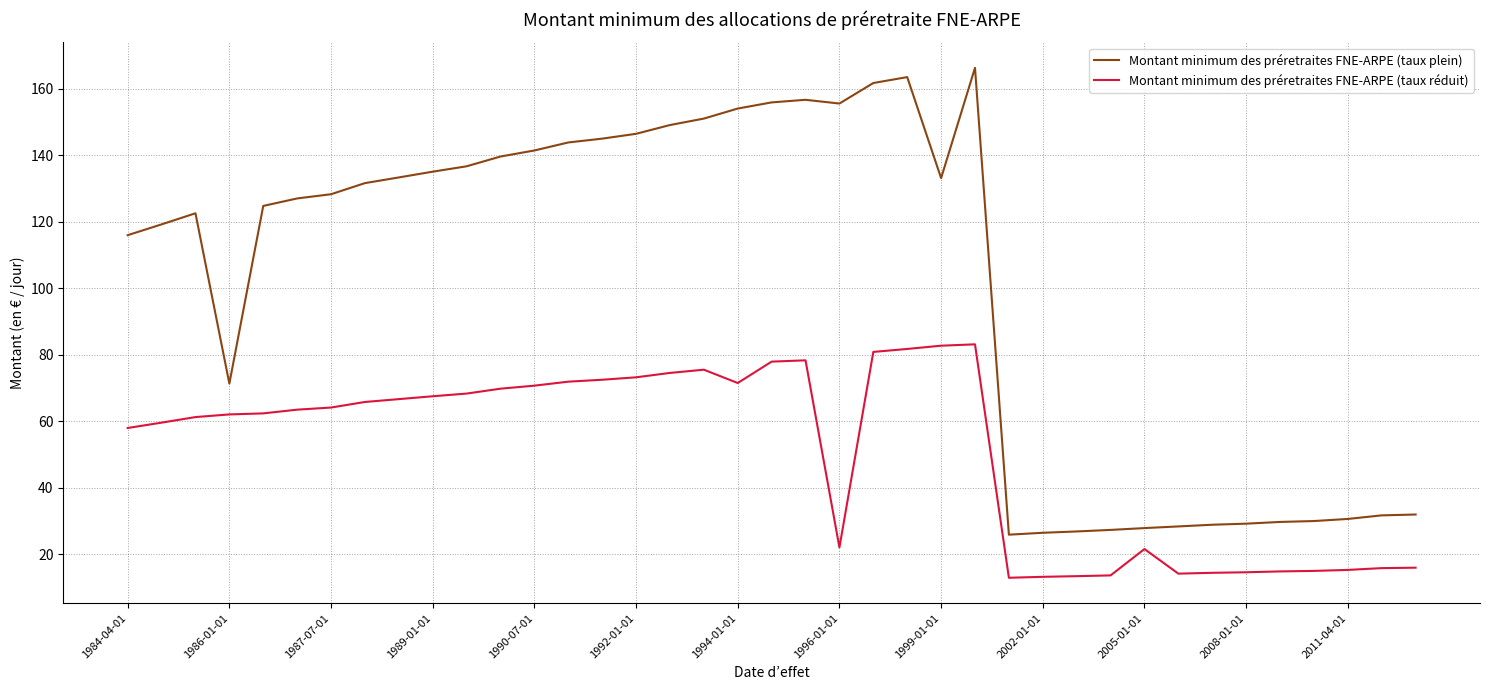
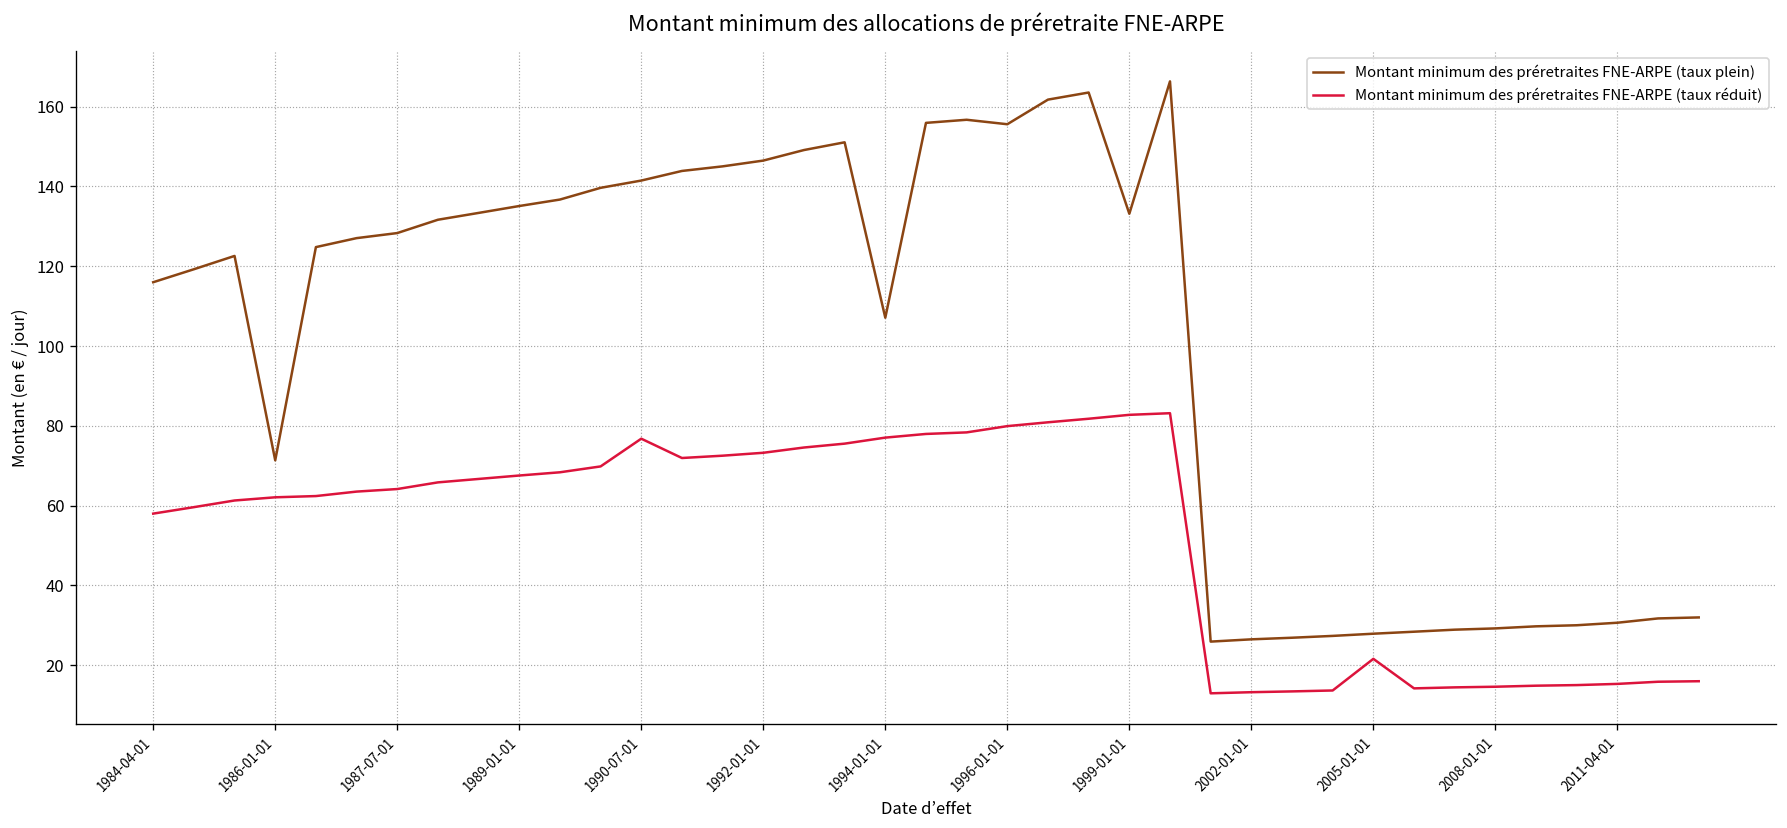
  {
    "Montant minimum des préretraites FNE-ARPE (taux plein)": {
      "1984-04-01": 116,
      "1986-01-01": 71,
      "1987-07-01": 128,
      "1989-01-01": 135,
      "1990-07-01": 141,
      "1992-01-01": 146,
-     "1994-01-01": 154,
+     "1994-01-01": 107,
      "1996-01-01": 156,
      "1999-01-01": 133,
      "2002-01-01": 26,
      "2005-01-01": 28,
      "2008-01-01": 29,
      "2011-04-01": 31
    },
    "Montant minimum des préretraites FNE-ARPE (taux réduit)": {
      "1984-04-01": 58,
      "1986-01-01": 62,
      "1987-07-01": 64,
      "1989-01-01": 68,
-     "1990-07-01": 71,
+     "1990-07-01": 77,
      "1992-01-01": 73,
-     "1994-01-01": 72,
-     "1996-01-01": 22,
+     "1994-01-01": 77,
+     "1996-01-01": 80,
      "1999-01-01": 83,
      "2002-01-01": 13,
      "2005-01-01": 22,
      "2008-01-01": 15,
      "2011-04-01": 15
    }
  }
